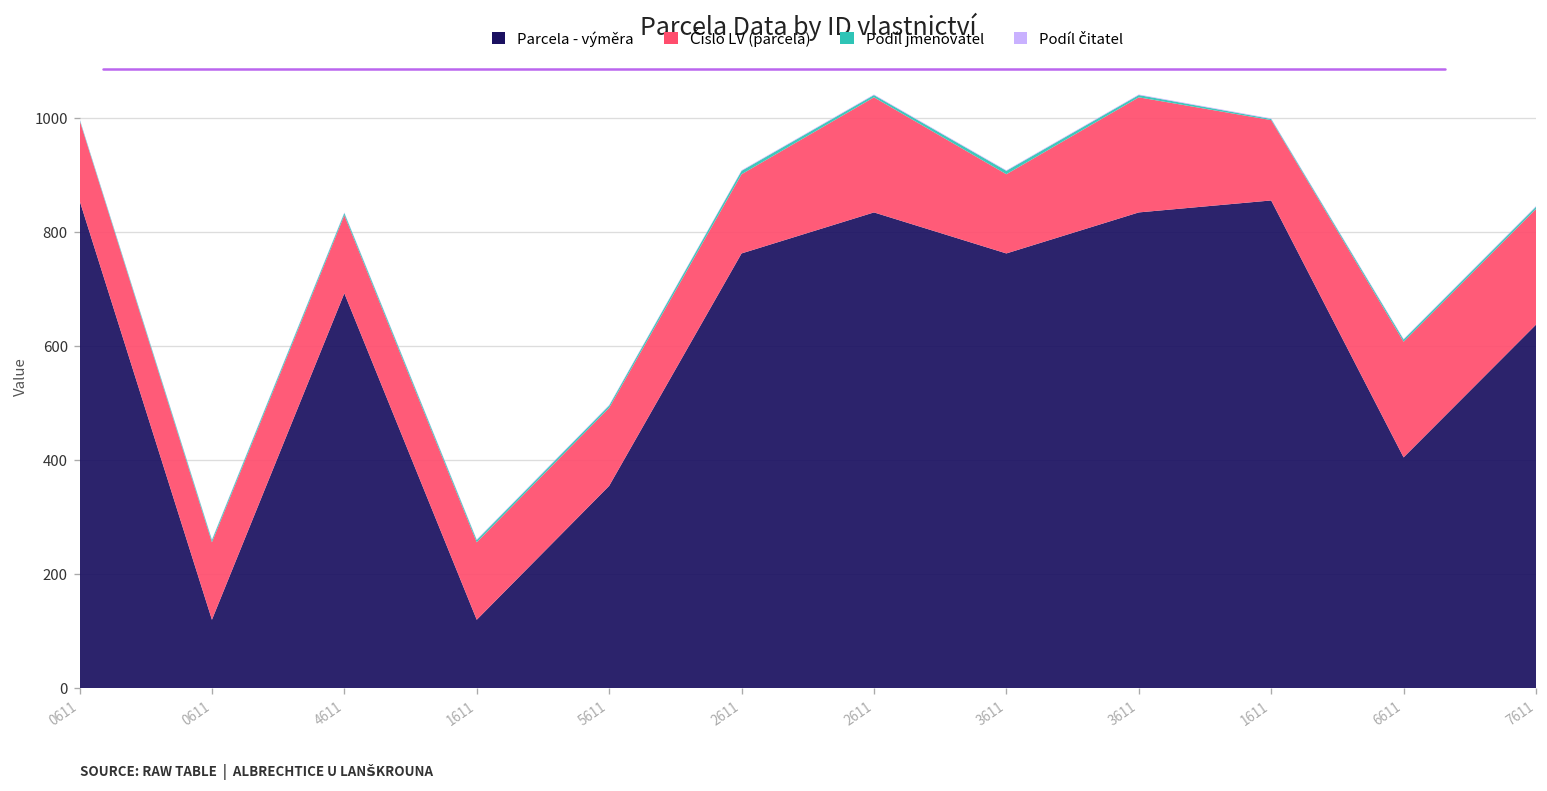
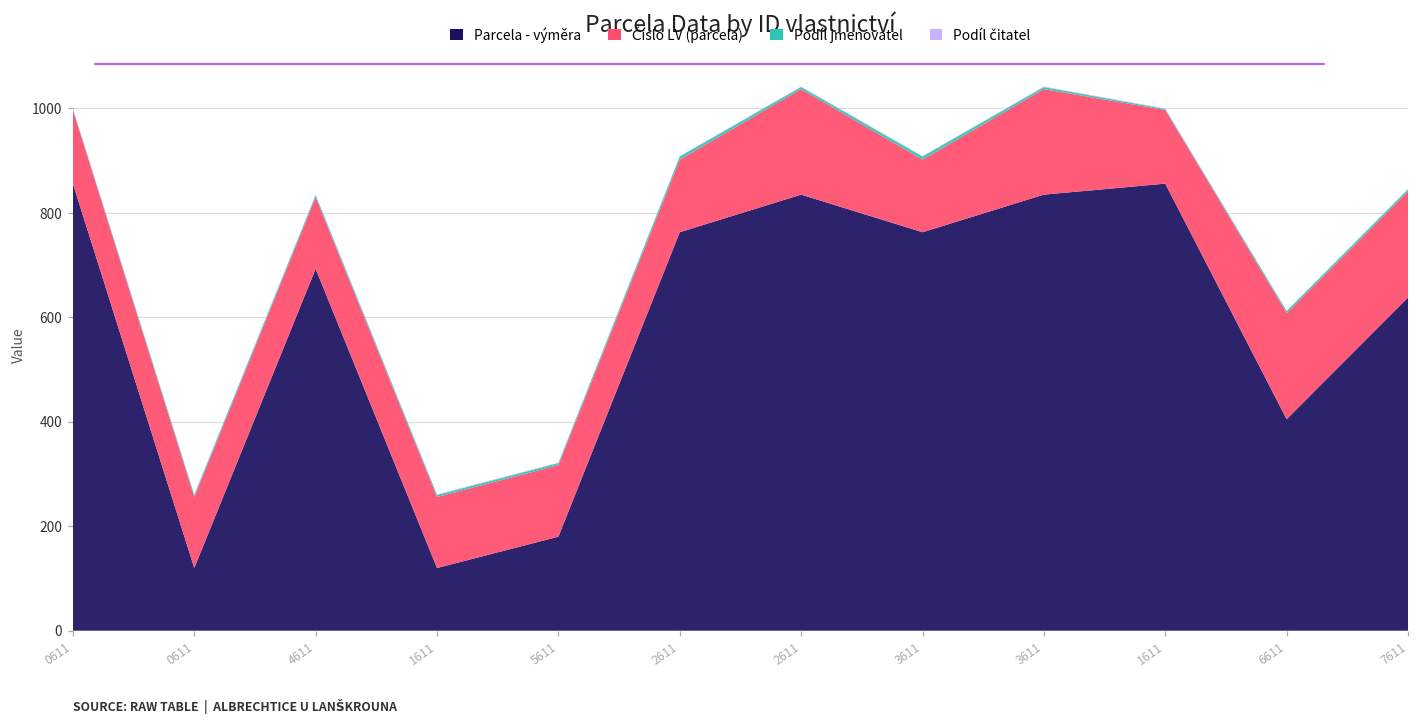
  {
    "Parcela - výměra": {
      "4611": 690,
-     "5611": 360,
+     "5611": 180,
      "6611": 410,
      "7611": 640
    }
  }
